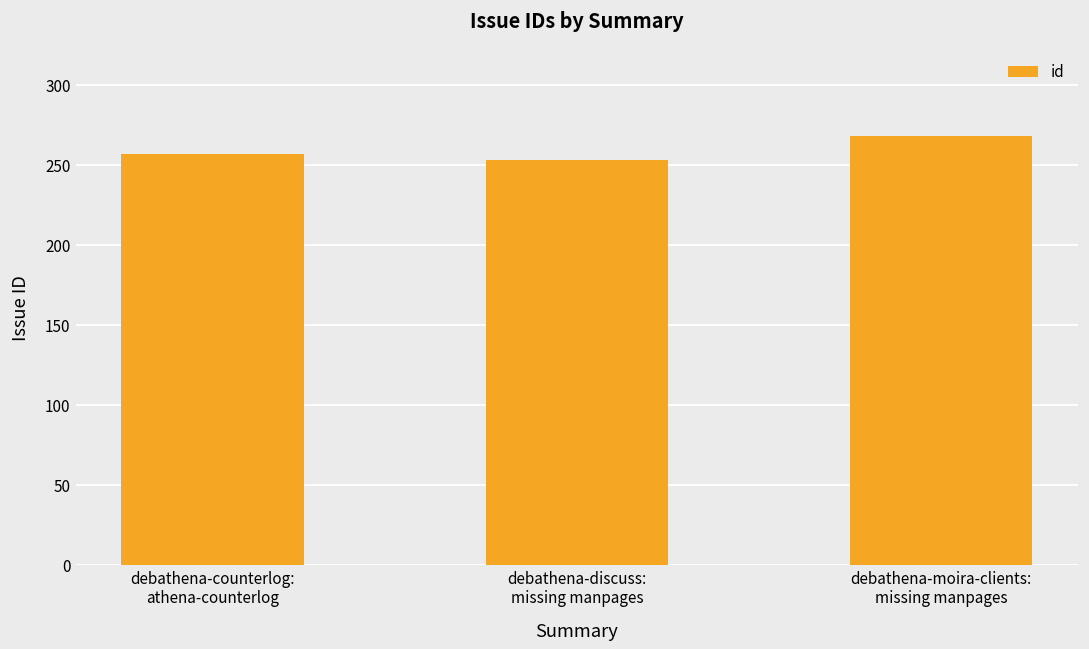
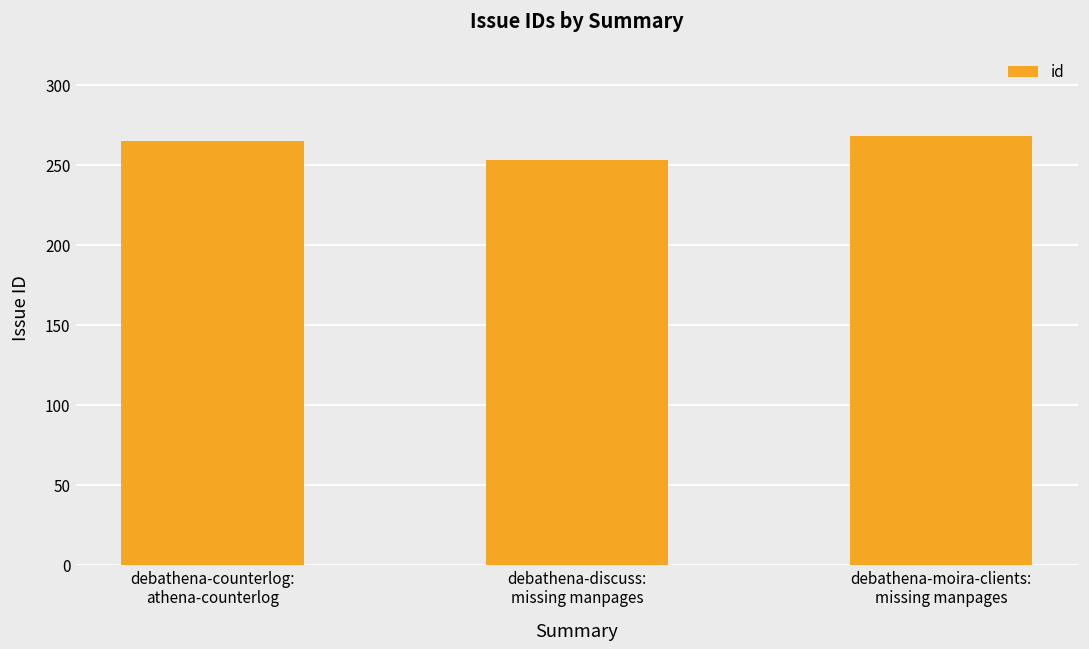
  {
-   "debathena-counterlog: athena-counterlog": 257,
+   "debathena-counterlog: athena-counterlog": 265,
    "debathena-discuss: missing manpages": 253,
    "debathena-moira-clients: missing manpages": 268
  }
